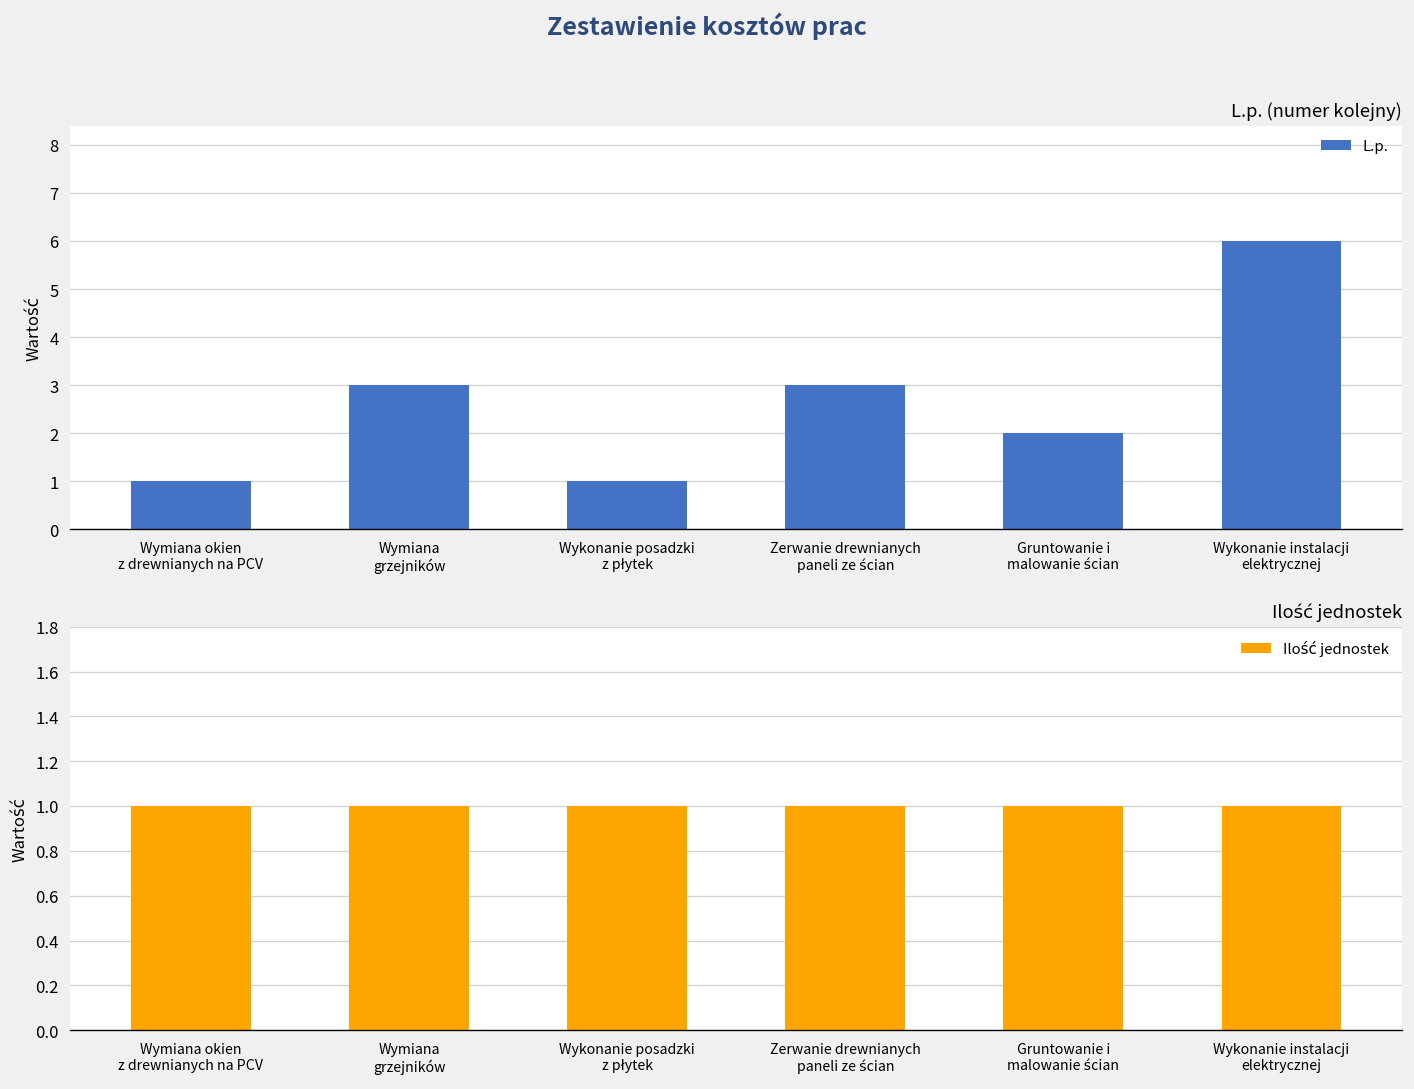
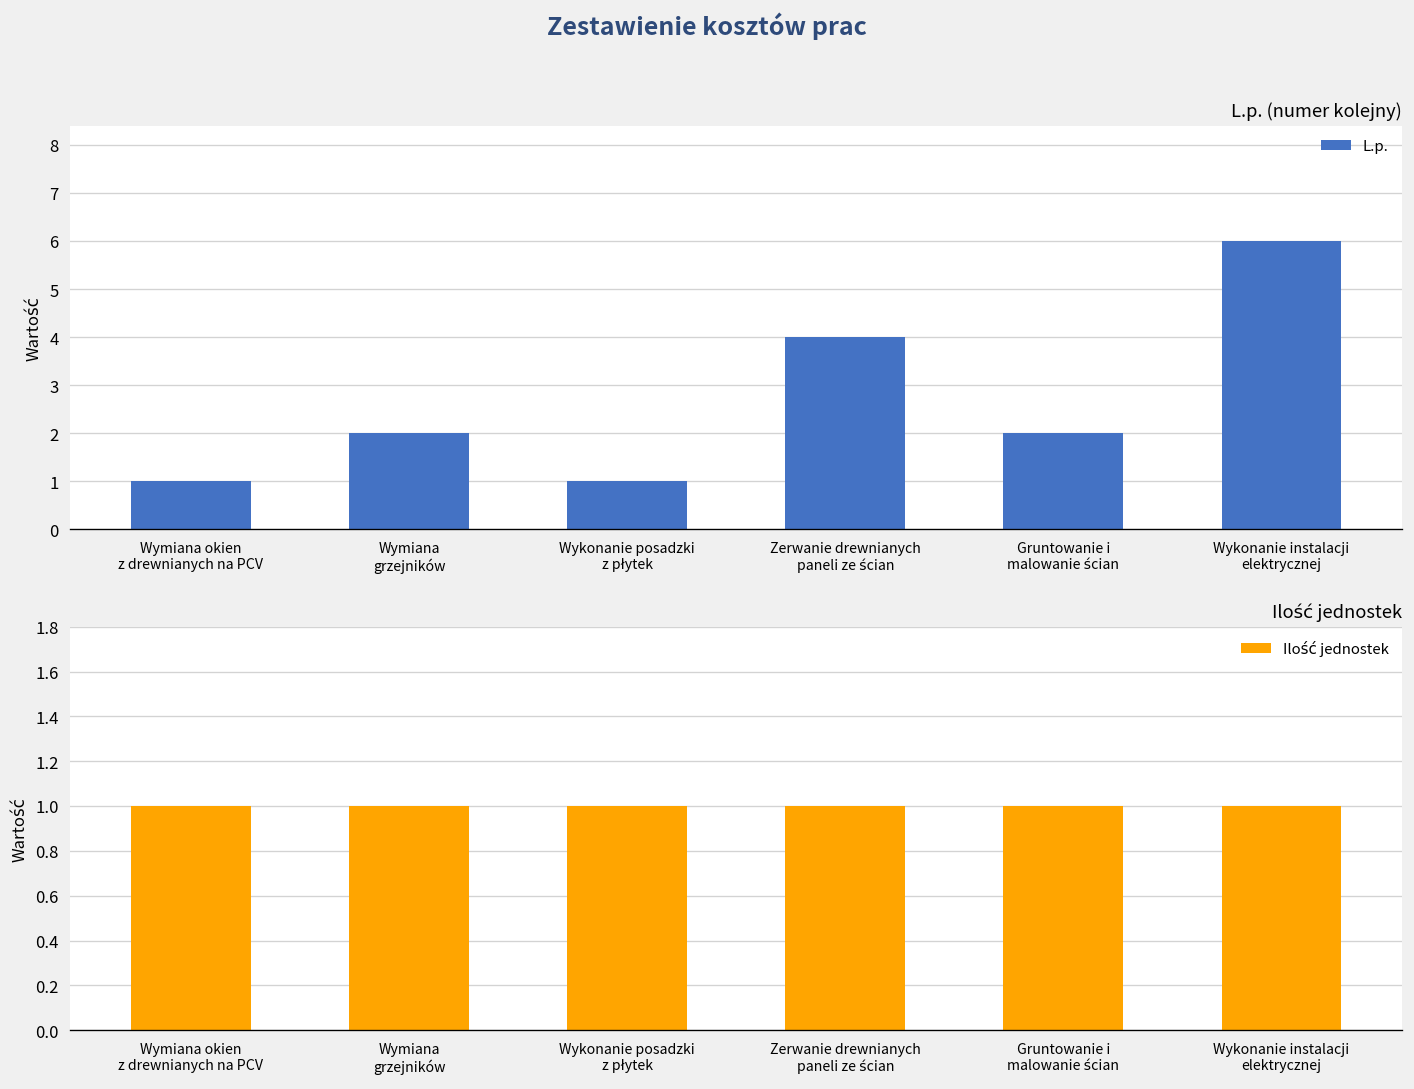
  {
    "L.p. (numer kolejny)": {
      "Wymiana okien z drewnianych na PCV": 1,
-     "Wymiana grzejników": 3,
+     "Wymiana grzejników": 2,
      "Wykonanie posadzki z płytek": 1,
-     "Zerwanie drewnianych paneli ze ścian": 3,
+     "Zerwanie drewnianych paneli ze ścian": 4,
      "Gruntowanie i malowanie ścian": 2,
      "Wykonanie instalacji elektrycznej": 6
    },
    "Ilość jednostek": {
      "Wymiana okien z drewnianych na PCV": 1.00,
      "Wymiana grzejników": 1.00,
      "Wykonanie posadzki z płytek": 1.00,
      "Zerwanie drewnianych paneli ze ścian": 1.00,
      "Gruntowanie i malowanie ścian": 1.00,
      "Wykonanie instalacji elektrycznej": 1.00
    }
  }
